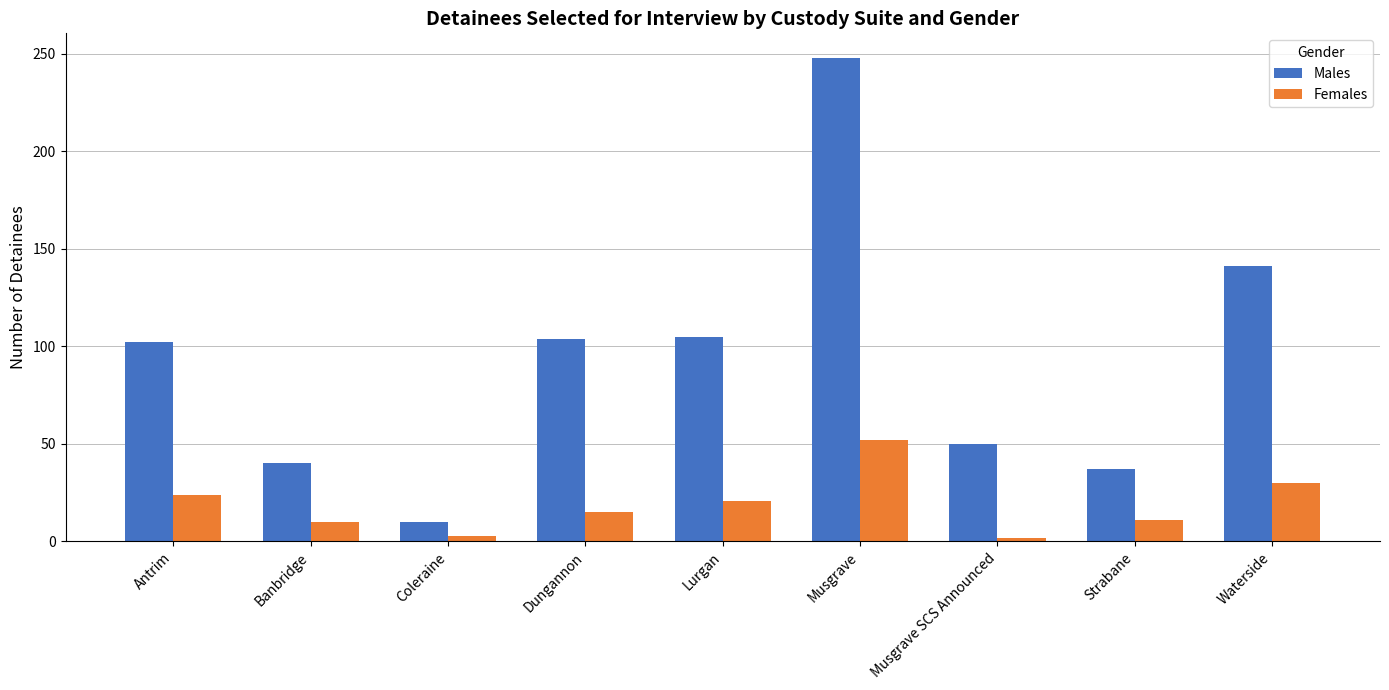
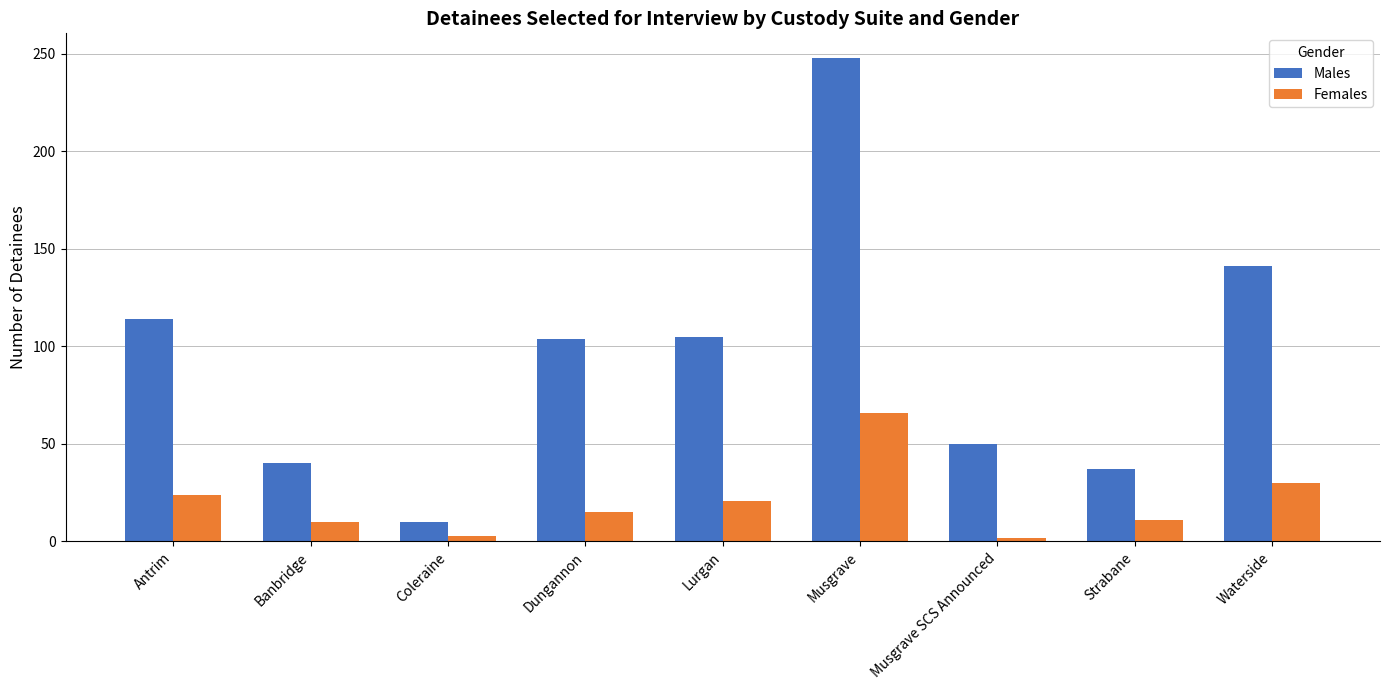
  {
    "Males": {
-     "Antrim": 102,
+     "Antrim": 114,
      "Banbridge": 40,
      "Coleraine": 10,
      "Dungannon": 104,
      "Lurgan": 105,
      "Musgrave": 248,
      "Musgrave SCS Announced": 50,
      "Strabane": 37,
      "Waterside": 141
    },
    "Females": {
      "Antrim": 24,
      "Banbridge": 10,
      "Coleraine": 3,
      "Dungannon": 15,
      "Lurgan": 21,
-     "Musgrave": 52,
+     "Musgrave": 66,
      "Musgrave SCS Announced": 2,
      "Strabane": 11,
      "Waterside": 30
    }
  }
